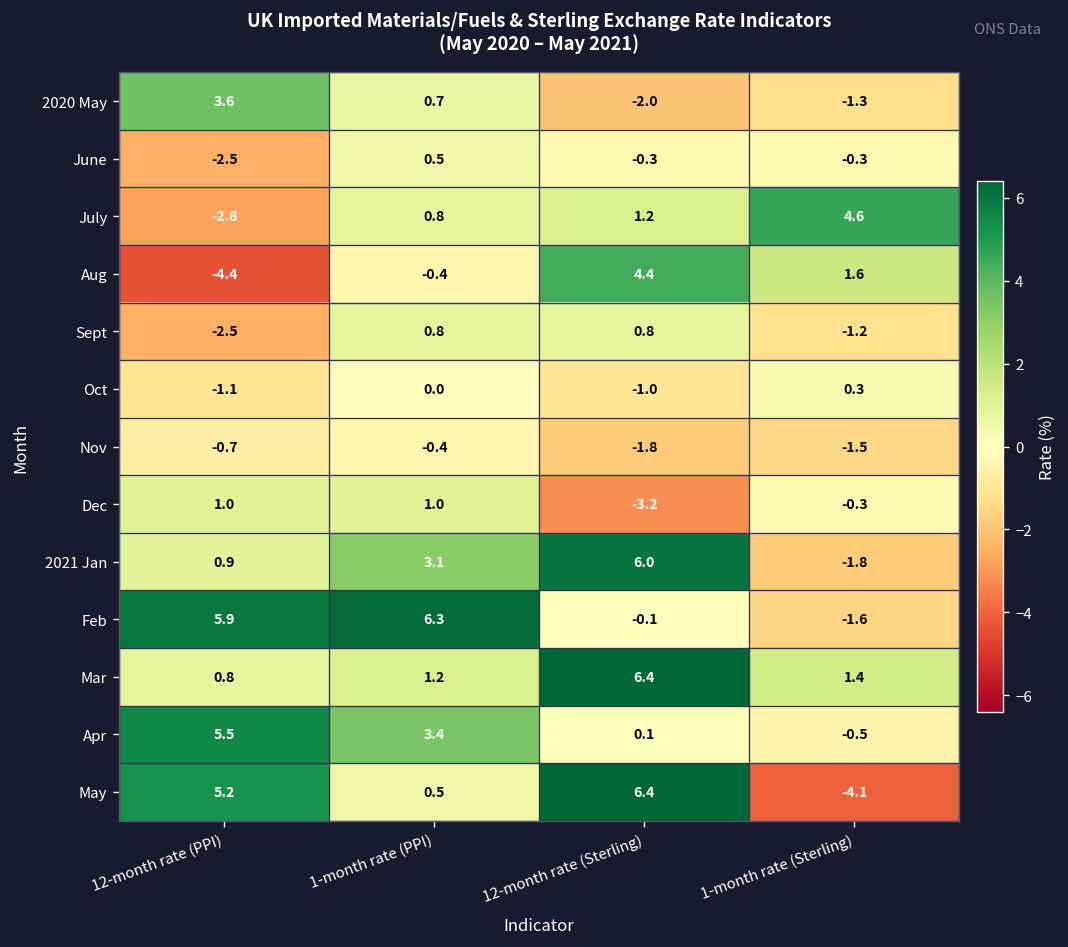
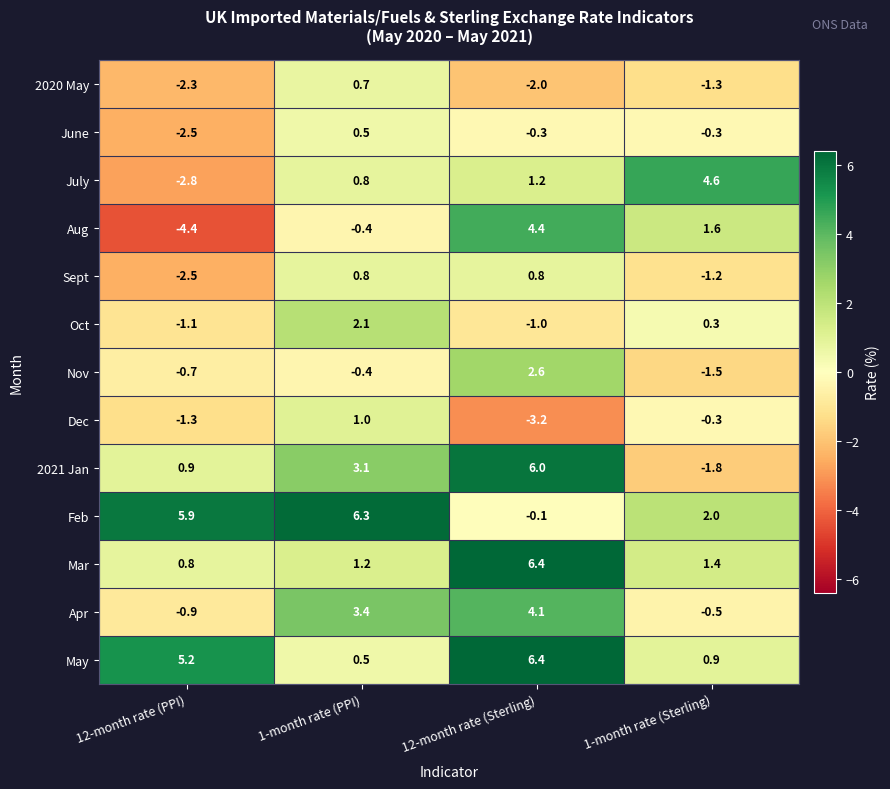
  {
    "2020 May": {
-     "12-month rate (PPI)": 3.6,
+     "12-month rate (PPI)": -2.3,
      "1-month rate (PPI)": 0.7,
      "12-month rate (Sterling)": -2.0,
      "1-month rate (Sterling)": -1.3
    },
    "June": {
      "12-month rate (PPI)": -2.5,
      "1-month rate (PPI)": 0.5,
      "12-month rate (Sterling)": -0.3,
      "1-month rate (Sterling)": -0.3
    },
    "July": {
      "12-month rate (PPI)": -2.8,
      "1-month rate (PPI)": 0.8,
      "12-month rate (Sterling)": 1.2,
      "1-month rate (Sterling)": 4.6
    },
    "Aug": {
      "12-month rate (PPI)": -4.4,
      "1-month rate (PPI)": -0.4,
      "12-month rate (Sterling)": 4.4,
      "1-month rate (Sterling)": 1.6
    },
    "Sept": {
      "12-month rate (PPI)": -2.5,
      "1-month rate (PPI)": 0.8,
      "12-month rate (Sterling)": 0.8,
      "1-month rate (Sterling)": -1.2
    },
    "Oct": {
      "12-month rate (PPI)": -1.1,
-     "1-month rate (PPI)": 0.0,
+     "1-month rate (PPI)": 2.1,
      "12-month rate (Sterling)": -1.0,
      "1-month rate (Sterling)": 0.3
    },
    "Nov": {
      "12-month rate (PPI)": -0.7,
      "1-month rate (PPI)": -0.4,
-     "12-month rate (Sterling)": -1.8,
+     "12-month rate (Sterling)": 2.6,
      "1-month rate (Sterling)": -1.5
    },
    "Dec": {
-     "12-month rate (PPI)": 1.0,
+     "12-month rate (PPI)": -1.3,
      "1-month rate (PPI)": 1.0,
      "12-month rate (Sterling)": -3.2,
      "1-month rate (Sterling)": -0.3
    },
    "2021 Jan": {
      "12-month rate (PPI)": 0.9,
      "1-month rate (PPI)": 3.1,
      "12-month rate (Sterling)": 6.0,
      "1-month rate (Sterling)": -1.8
    },
    "Feb": {
      "12-month rate (PPI)": 5.9,
      "1-month rate (PPI)": 6.3,
      "12-month rate (Sterling)": -0.1,
-     "1-month rate (Sterling)": -1.6
+     "1-month rate (Sterling)": 2.0
    },
    "Mar": {
      "12-month rate (PPI)": 0.8,
      "1-month rate (PPI)": 1.2,
      "12-month rate (Sterling)": 6.4,
      "1-month rate (Sterling)": 1.4
    },
    "Apr": {
-     "12-month rate (PPI)": 5.5,
+     "12-month rate (PPI)": -0.9,
      "1-month rate (PPI)": 3.4,
-     "12-month rate (Sterling)": 0.1,
+     "12-month rate (Sterling)": 4.1,
      "1-month rate (Sterling)": -0.5
    },
    "May": {
      "12-month rate (PPI)": 5.2,
      "1-month rate (PPI)": 0.5,
      "12-month rate (Sterling)": 6.4,
-     "1-month rate (Sterling)": -4.1
+     "1-month rate (Sterling)": 0.9
    }
  }
